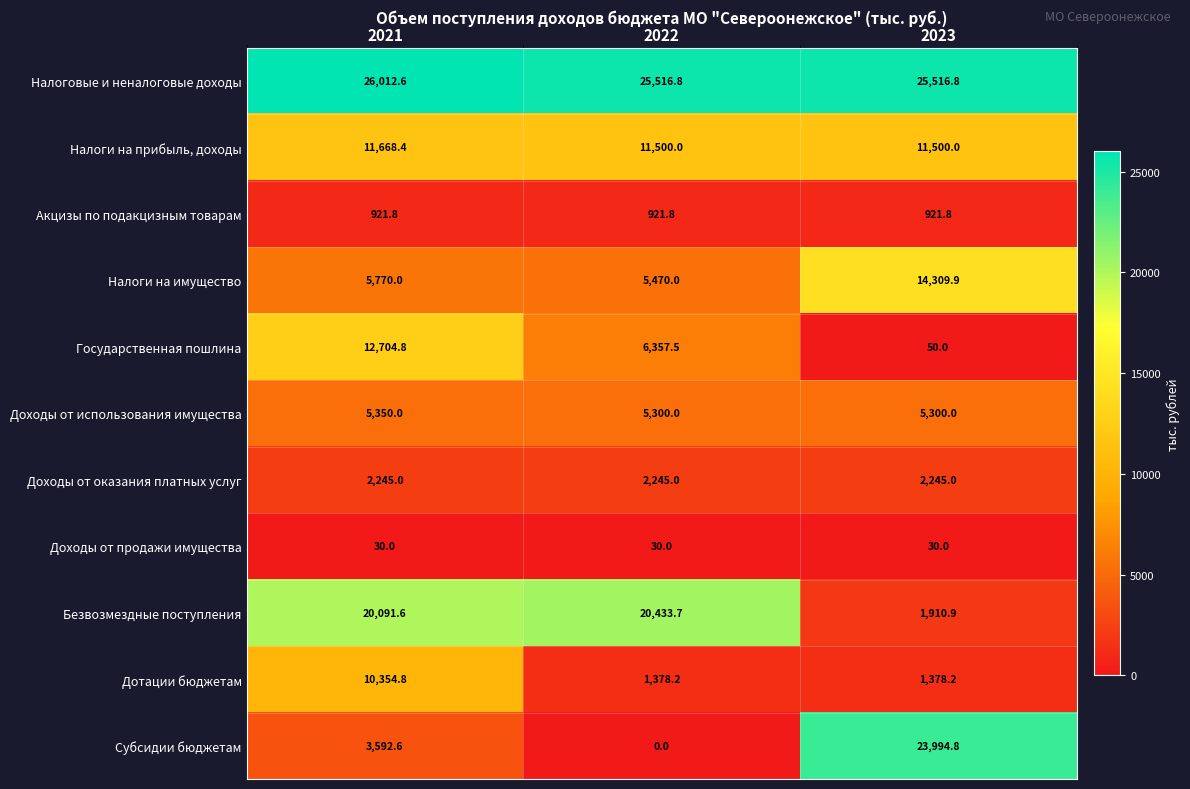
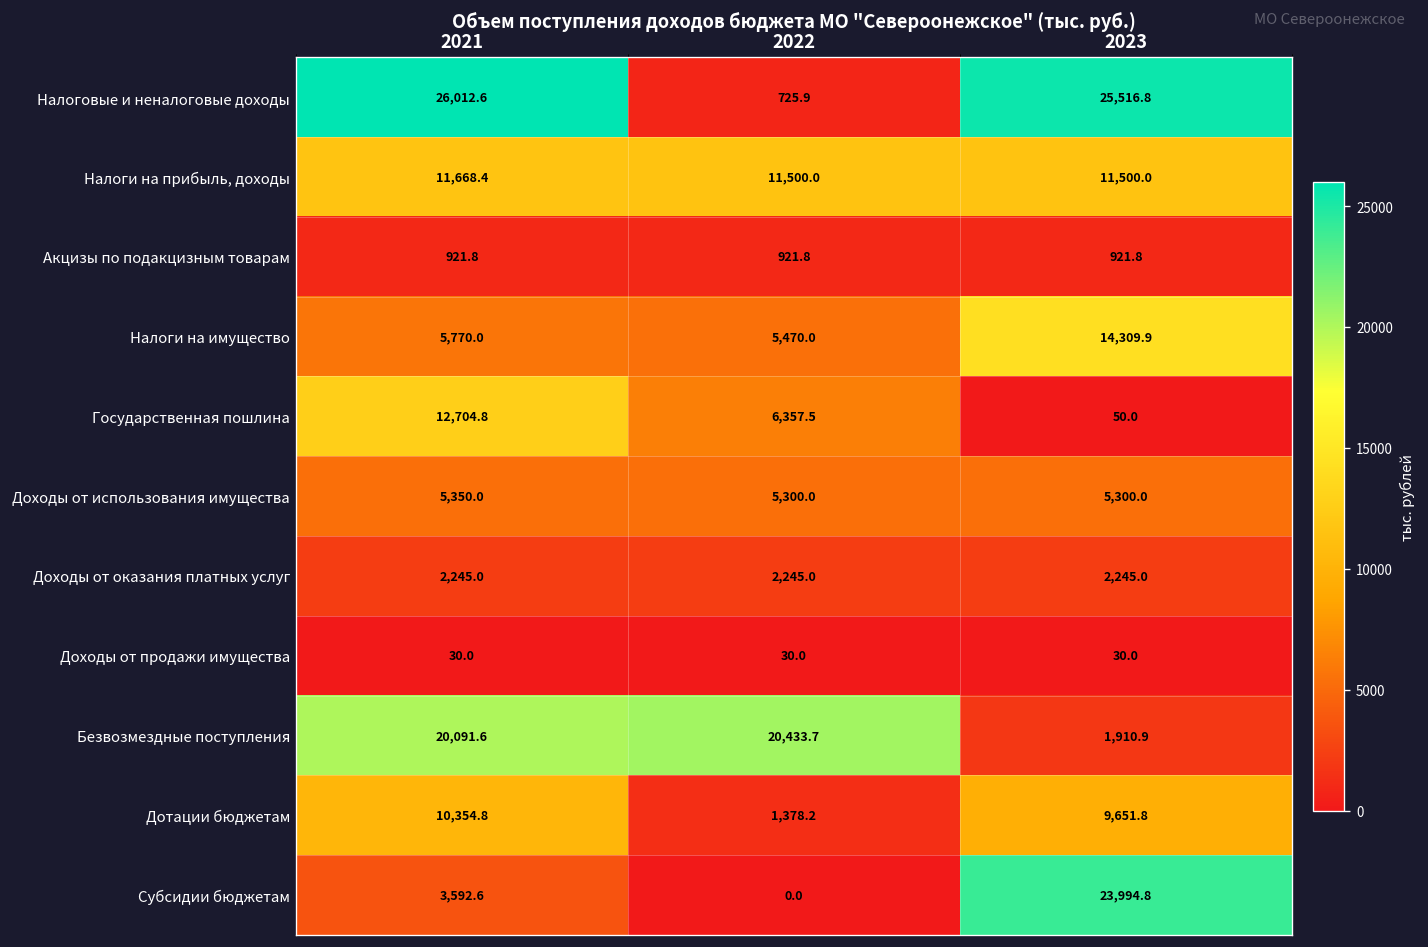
  {
    "Налоговые и неналоговые доходы": {
      "2021": "26,012.6",
-     "2022": "25,516.8",
+     "2022": "725.9",
      "2023": "25,516.8"
    },
    "Налоги на прибыль, доходы": {
      "2021": "11,668.4",
      "2022": "11,500.0",
      "2023": "11,500.0"
    },
    "Акцизы по подакцизным товарам": {
      "2021": "921.8",
      "2022": "921.8",
      "2023": "921.8"
    },
    "Налоги на имущество": {
      "2021": "5,770.0",
      "2022": "5,470.0",
      "2023": "14,309.9"
    },
    "Государственная пошлина": {
      "2021": "12,704.8",
      "2022": "6,357.5",
      "2023": "50.0"
    },
    "Доходы от использования имущества": {
      "2021": "5,350.0",
      "2022": "5,300.0",
      "2023": "5,300.0"
    },
    "Доходы от оказания платных услуг": {
      "2021": "2,245.0",
      "2022": "2,245.0",
      "2023": "2,245.0"
    },
    "Доходы от продажи имущества": {
      "2021": "30.0",
      "2022": "30.0",
      "2023": "30.0"
    },
    "Безвозмездные поступления": {
      "2021": "20,091.6",
      "2022": "20,433.7",
      "2023": "1,910.9"
    },
    "Дотации бюджетам": {
      "2021": "10,354.8",
      "2022": "1,378.2",
-     "2023": "1,378.2"
+     "2023": "9,651.8"
    },
    "Субсидии бюджетам": {
      "2021": "3,592.6",
      "2022": "0.0",
      "2023": "23,994.8"
    }
  }
